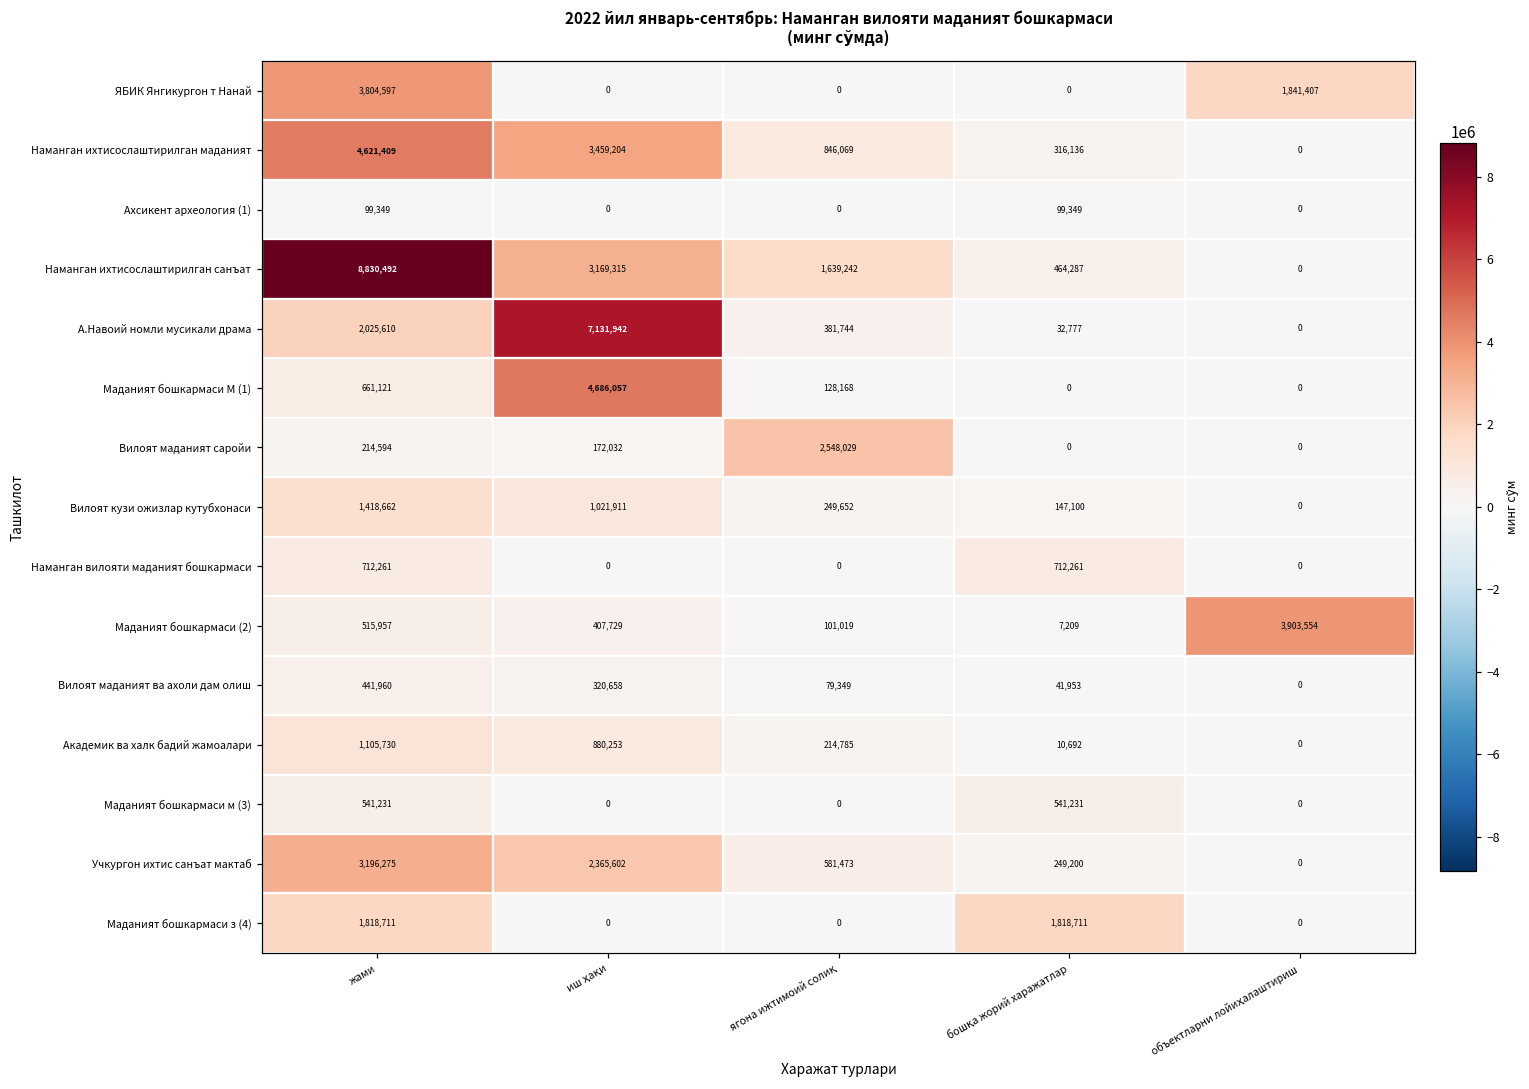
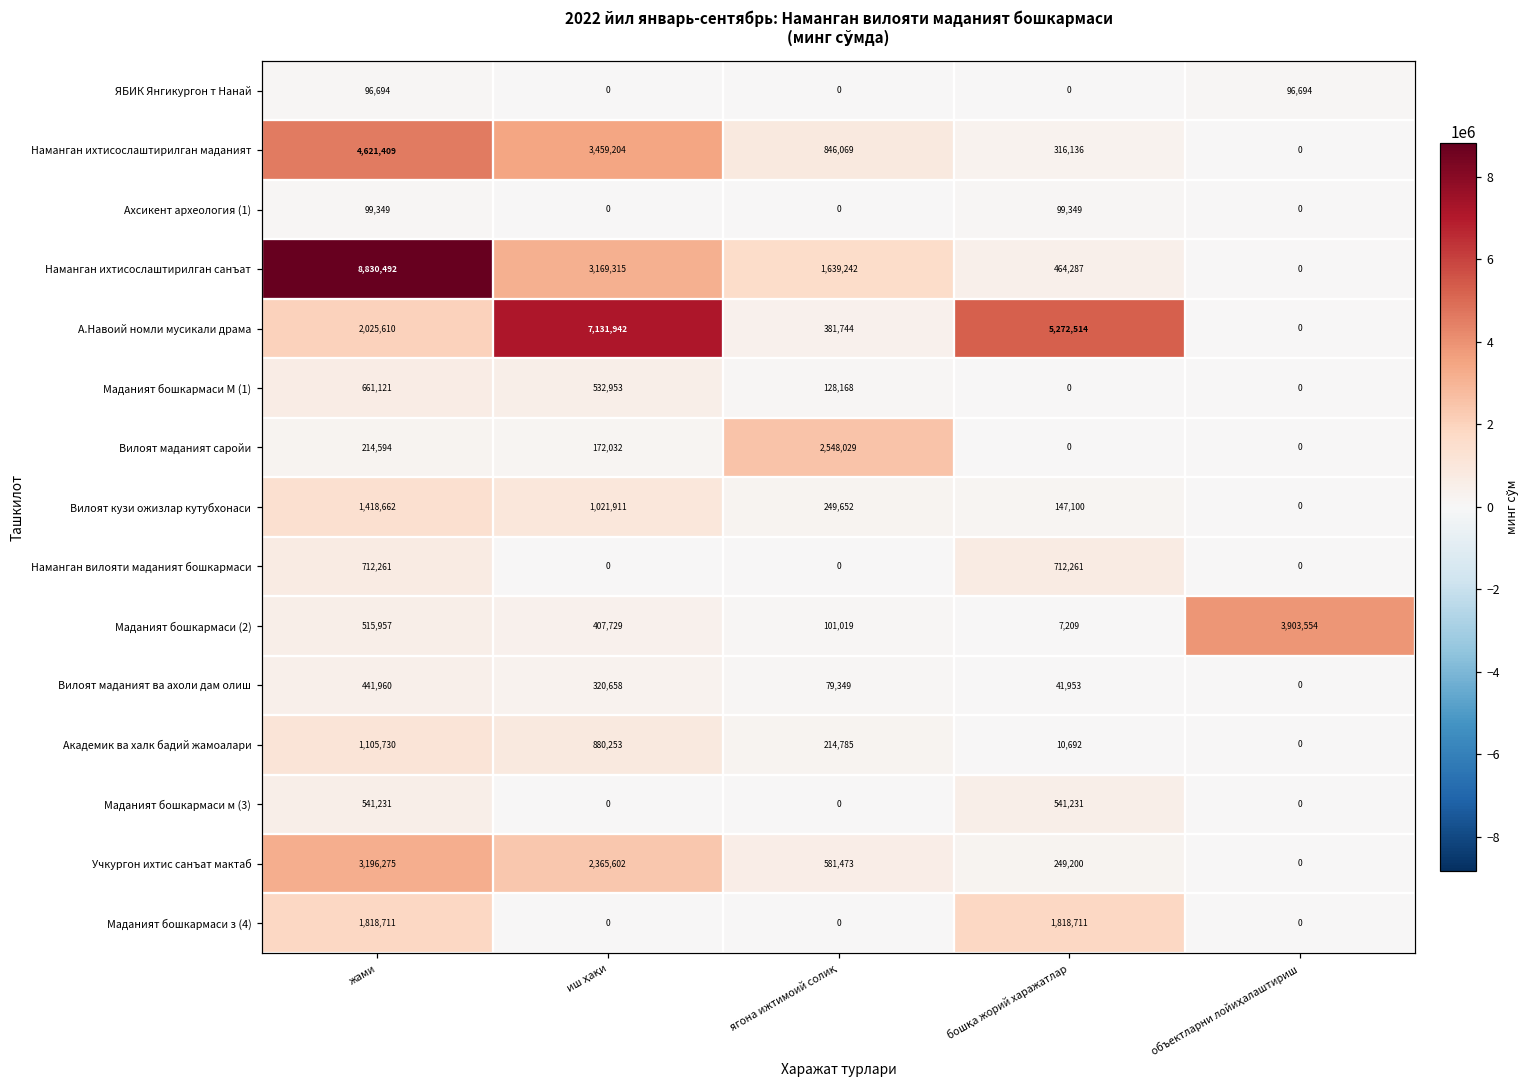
  {
    "ЯБИК Янгикургон т Нанай": {
-     "жами": "3,804,597",
+     "жами": "96,694",
      "иш ҳақи": "0",
      "ягона ижтимоий солиқ": "0",
      "бошқа жорий харажатлар": "0",
-     "объектларни лойиҳалаштириш": "1,841,407"
+     "объектларни лойиҳалаштириш": "96,694"
    },
    "Наманган ихтисослаштирилган маданият": {
      "жами": "4,621,409",
      "иш ҳақи": "3,459,204",
      "ягона ижтимоий солиқ": "846,069",
      "бошқа жорий харажатлар": "316,136",
      "объектларни лойиҳалаштириш": "0"
    },
    "Ахсикент археология (1)": {
      "жами": "99,349",
      "иш ҳақи": "0",
      "ягона ижтимоий солиқ": "0",
      "бошқа жорий харажатлар": "99,349",
      "объектларни лойиҳалаштириш": "0"
    },
    "Наманган ихтисослаштирилган санъат": {
      "жами": "8,830,492",
      "иш ҳақи": "3,169,315",
      "ягона ижтимоий солиқ": "1,639,242",
      "бошқа жорий харажатлар": "464,287",
      "объектларни лойиҳалаштириш": "0"
    },
    "А.Навоий номли мусикали драма": {
      "жами": "2,025,610",
      "иш ҳақи": "7,131,942",
      "ягона ижтимоий солиқ": "381,744",
-     "бошқа жорий харажатлар": "32,777",
+     "бошқа жорий харажатлар": "5,272,514",
      "объектларни лойиҳалаштириш": "0"
    },
    "Маданият бошкармаси М (1)": {
      "жами": "661,121",
-     "иш ҳақи": "4,686,057",
+     "иш ҳақи": "532,953",
      "ягона ижтимоий солиқ": "128,168",
      "бошқа жорий харажатлар": "0",
      "объектларни лойиҳалаштириш": "0"
    },
    "Вилоят маданият саройи": {
      "жами": "214,594",
      "иш ҳақи": "172,032",
      "ягона ижтимоий солиқ": "2,548,029",
      "бошқа жорий харажатлар": "0",
      "объектларни лойиҳалаштириш": "0"
    },
    "Вилоят кузи ожизлар кутубхонаси": {
      "жами": "1,418,662",
      "иш ҳақи": "1,021,911",
      "ягона ижтимоий солиқ": "249,652",
      "бошқа жорий харажатлар": "147,100",
      "объектларни лойиҳалаштириш": "0"
    },
    "Наманган вилояти маданият бошкармаси": {
      "жами": "712,261",
      "иш ҳақи": "0",
      "ягона ижтимоий солиқ": "0",
      "бошқа жорий харажатлар": "712,261",
      "объектларни лойиҳалаштириш": "0"
    },
    "Маданият бошкармаси (2)": {
      "жами": "515,957",
      "иш ҳақи": "407,729",
      "ягона ижтимоий солиқ": "101,019",
      "бошқа жорий харажатлар": "7,209",
      "объектларни лойиҳалаштириш": "3,903,554"
    },
    "Вилоят маданият ва ахоли дам олиш": {
      "жами": "441,960",
      "иш ҳақи": "320,658",
      "ягона ижтимоий солиқ": "79,349",
      "бошқа жорий харажатлар": "41,953",
      "объектларни лойиҳалаштириш": "0"
    },
    "Академик ва халк бадий жамоалари": {
      "жами": "1,105,730",
      "иш ҳақи": "880,253",
      "ягона ижтимоий солиқ": "214,785",
      "бошқа жорий харажатлар": "10,692",
      "объектларни лойиҳалаштириш": "0"
    },
    "Маданият бошкармаси м (3)": {
      "жами": "541,231",
      "иш ҳақи": "0",
      "ягона ижтимоий солиқ": "0",
      "бошқа жорий харажатлар": "541,231",
      "объектларни лойиҳалаштириш": "0"
    },
    "Учкургон ихтис санъат мактаб": {
      "жами": "3,196,275",
      "иш ҳақи": "2,365,602",
      "ягона ижтимоий солиқ": "581,473",
      "бошқа жорий харажатлар": "249,200",
      "объектларни лойиҳалаштириш": "0"
    },
    "Маданият бошкармаси з (4)": {
      "жами": "1,818,711",
      "иш ҳақи": "0",
      "ягона ижтимоий солиқ": "0",
      "бошқа жорий харажатлар": "1,818,711",
      "объектларни лойиҳалаштириш": "0"
    }
  }
